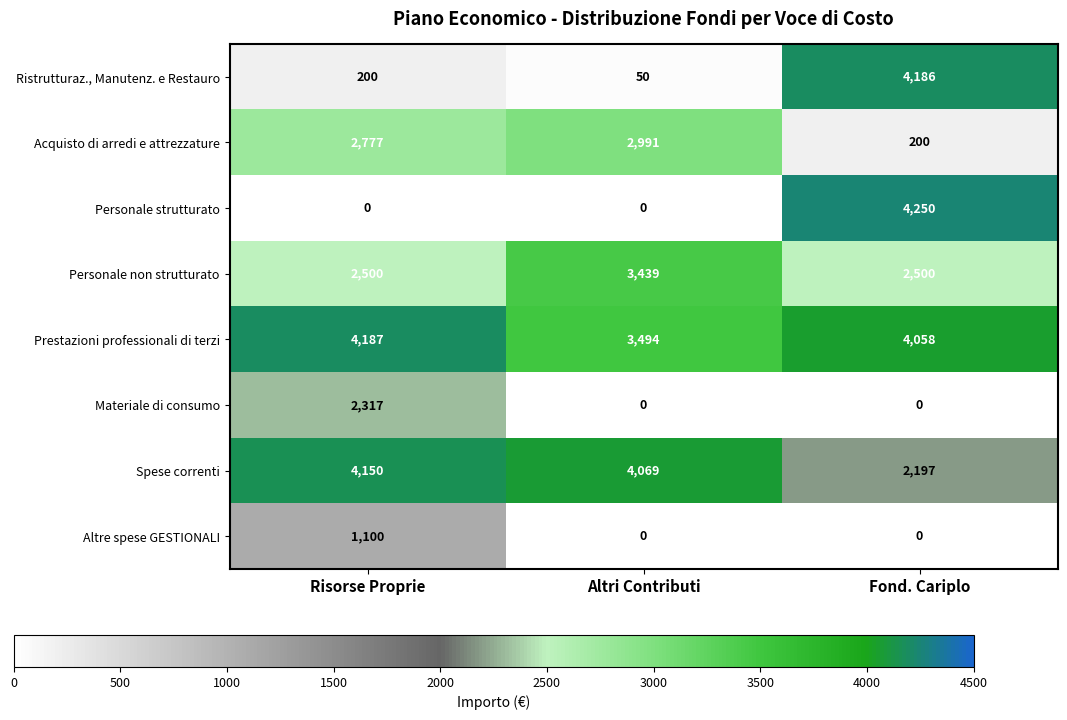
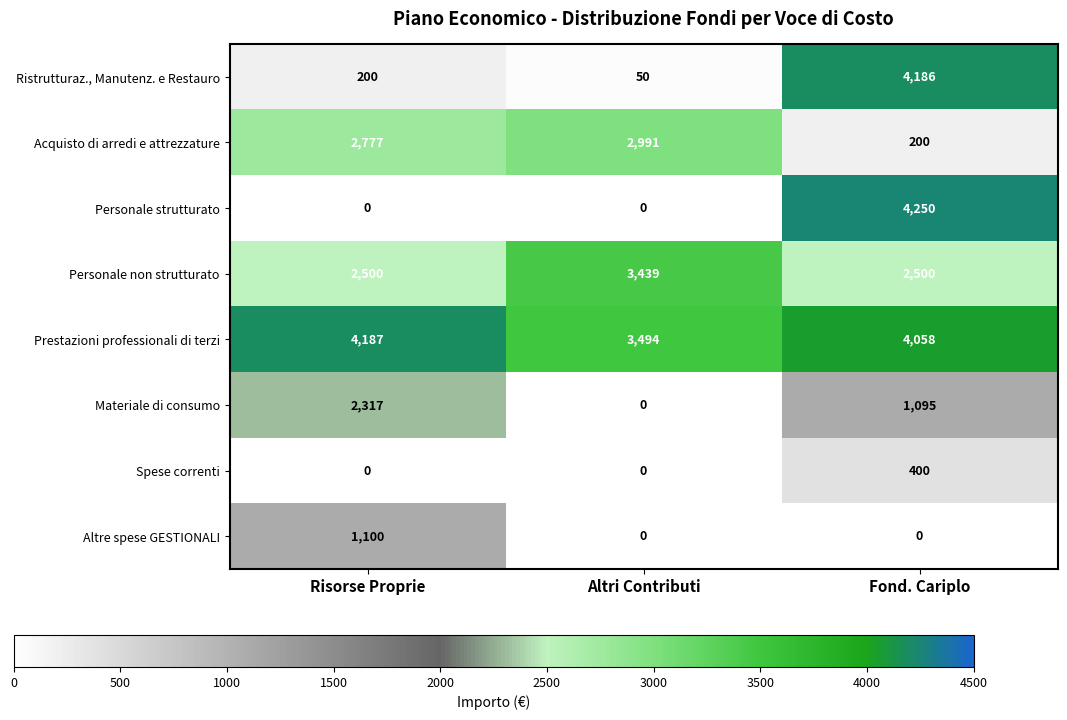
  {
    "Ristrutturaz., Manutenz. e Restauro": {
      "Risorse Proprie": "200",
      "Altri Contributi": "50",
      "Fond. Cariplo": "4,186"
    },
    "Acquisto di arredi e attrezzature": {
      "Risorse Proprie": "2,777",
      "Altri Contributi": "2,991",
      "Fond. Cariplo": "200"
    },
    "Personale strutturato": {
      "Risorse Proprie": "0",
      "Altri Contributi": "0",
      "Fond. Cariplo": "4,250"
    },
    "Personale non strutturato": {
      "Risorse Proprie": "2,500",
      "Altri Contributi": "3,439",
      "Fond. Cariplo": "2,500"
    },
    "Prestazioni professionali di terzi": {
      "Risorse Proprie": "4,187",
      "Altri Contributi": "3,494",
      "Fond. Cariplo": "4,058"
    },
    "Materiale di consumo": {
      "Risorse Proprie": "2,317",
      "Altri Contributi": "0",
-     "Fond. Cariplo": "0"
+     "Fond. Cariplo": "1,095"
    },
    "Spese correnti": {
-     "Risorse Proprie": "4,150",
-     "Altri Contributi": "4,069",
-     "Fond. Cariplo": "2,197"
+     "Risorse Proprie": "0",
+     "Altri Contributi": "0",
+     "Fond. Cariplo": "400"
    },
    "Altre spese GESTIONALI": {
      "Risorse Proprie": "1,100",
      "Altri Contributi": "0",
      "Fond. Cariplo": "0"
    }
  }
